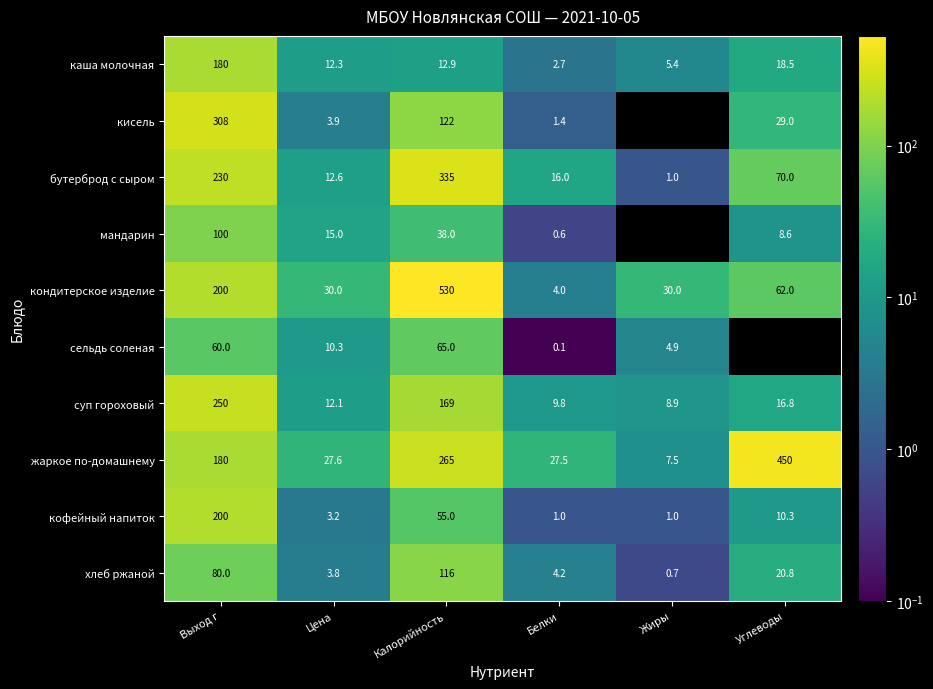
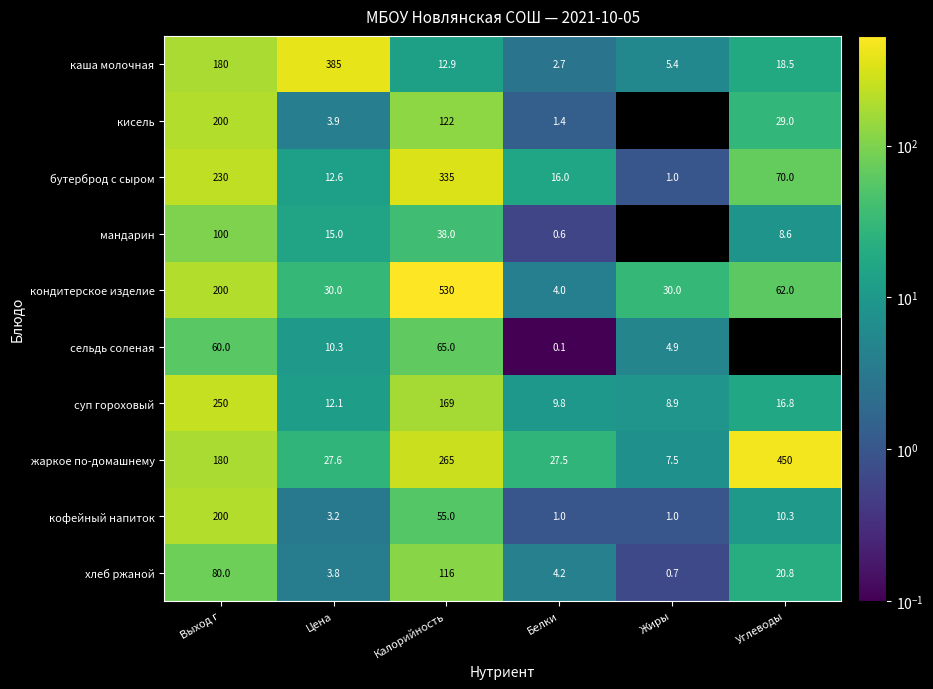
  {
    "каша молочная": {
      "Выход г": 180,
-     "Цена": 12.3,
+     "Цена": 385,
      "Калорийность": 12.9,
      "Белки": 2.7,
      "Жиры": 5.4,
      "Углеводы": 18.5
    },
    "кисель": {
-     "Выход г": 308,
+     "Выход г": 200,
      "Цена": 3.9,
      "Калорийность": 122,
      "Белки": 1.4,
      "Углеводы": 29.0
    },
    "бутерброд с сыром": {
      "Выход г": 230,
      "Цена": 12.6,
      "Калорийность": 335,
      "Белки": 16.0,
      "Жиры": 1.0,
      "Углеводы": 70.0
    },
    "мандарин": {
      "Выход г": 100,
      "Цена": 15.0,
      "Калорийность": 38.0,
      "Белки": 0.6,
      "Углеводы": 8.6
    },
    "кондитерское изделие": {
      "Выход г": 200,
      "Цена": 30.0,
      "Калорийность": 530,
      "Белки": 4.0,
      "Жиры": 30.0,
      "Углеводы": 62.0
    },
    "сельдь соленая": {
      "Выход г": 60.0,
      "Цена": 10.3,
      "Калорийность": 65.0,
      "Белки": 0.1,
      "Жиры": 4.9
    },
    "суп гороховый": {
      "Выход г": 250,
      "Цена": 12.1,
      "Калорийность": 169,
      "Белки": 9.8,
      "Жиры": 8.9,
      "Углеводы": 16.8
    },
    "жаркое по-домашнему": {
      "Выход г": 180,
      "Цена": 27.6,
      "Калорийность": 265,
      "Белки": 27.5,
      "Жиры": 7.5,
      "Углеводы": 450
    },
    "кофейный напиток": {
      "Выход г": 200,
      "Цена": 3.2,
      "Калорийность": 55.0,
      "Белки": 1.0,
      "Жиры": 1.0,
      "Углеводы": 10.3
    },
    "хлеб ржаной": {
      "Выход г": 80.0,
      "Цена": 3.8,
      "Калорийность": 116,
      "Белки": 4.2,
      "Жиры": 0.7,
      "Углеводы": 20.8
    }
  }
